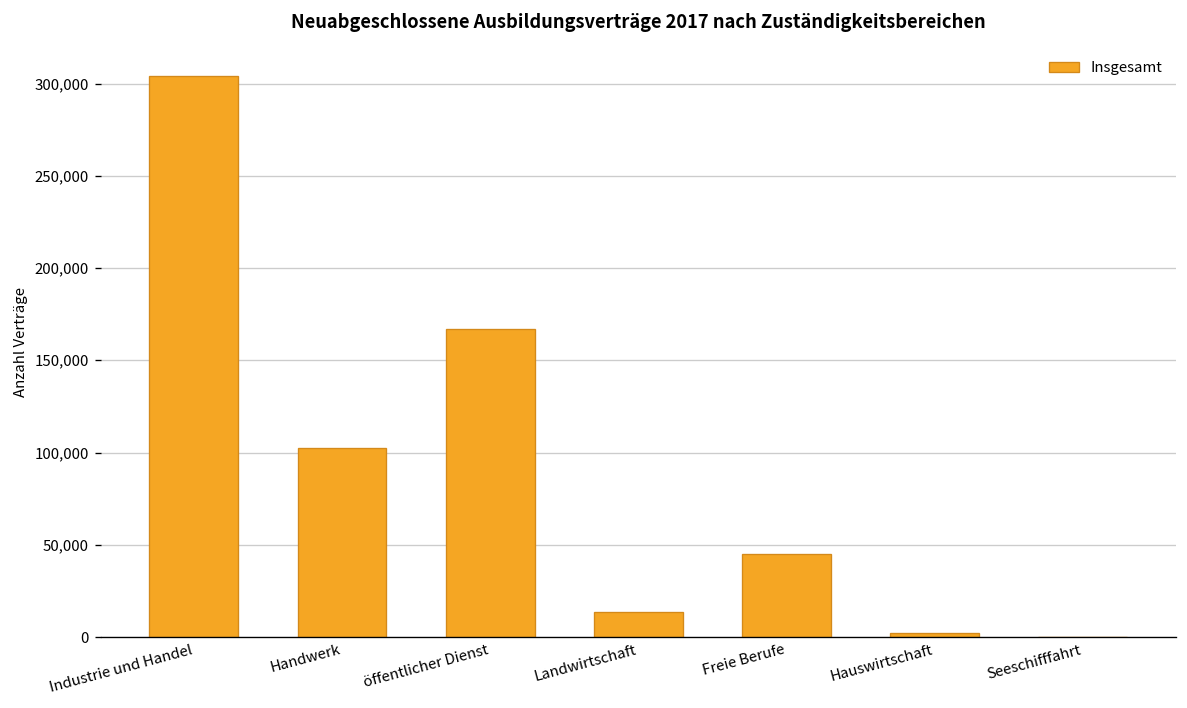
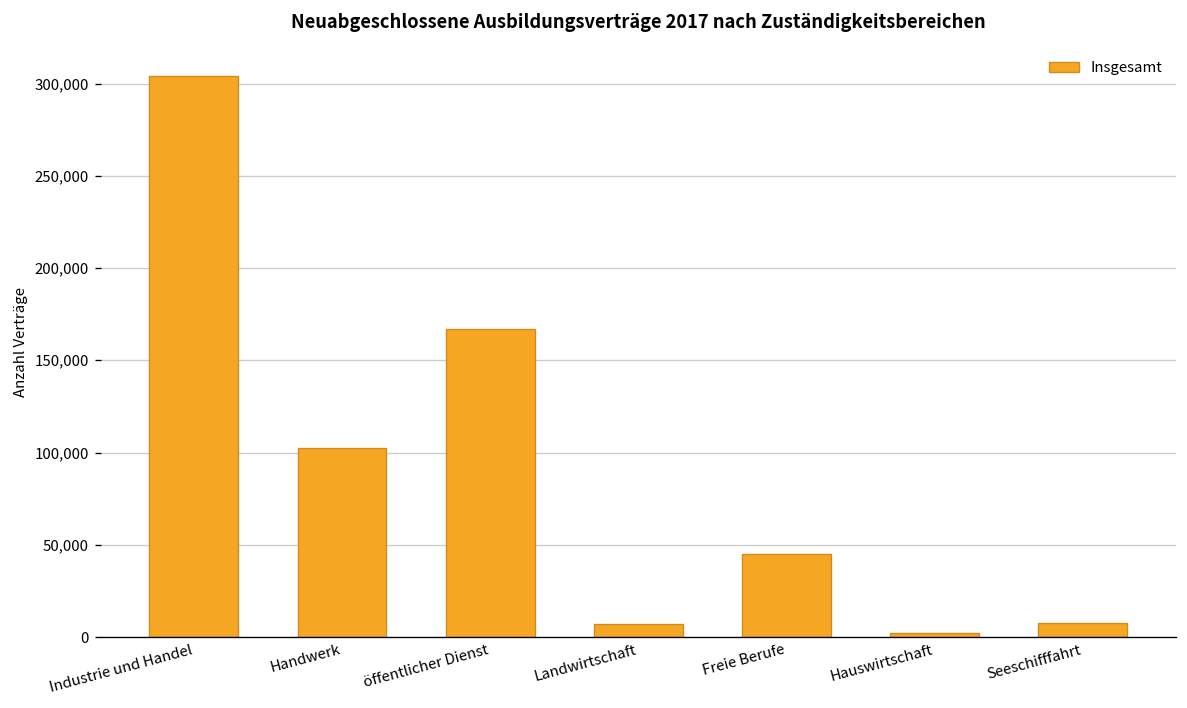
  {
    "Industrie und Handel": "304,000",
    "Handwerk": "103,000",
    "öffentlicher Dienst": "167,000",
-   "Landwirtschaft": "14,000",
+   "Landwirtschaft": "7,000",
    "Freie Berufe": "45,000",
    "Hauswirtschaft": "2,000",
-   "Seeschifffahrt": "0"
+   "Seeschifffahrt": "8,000"
  }
